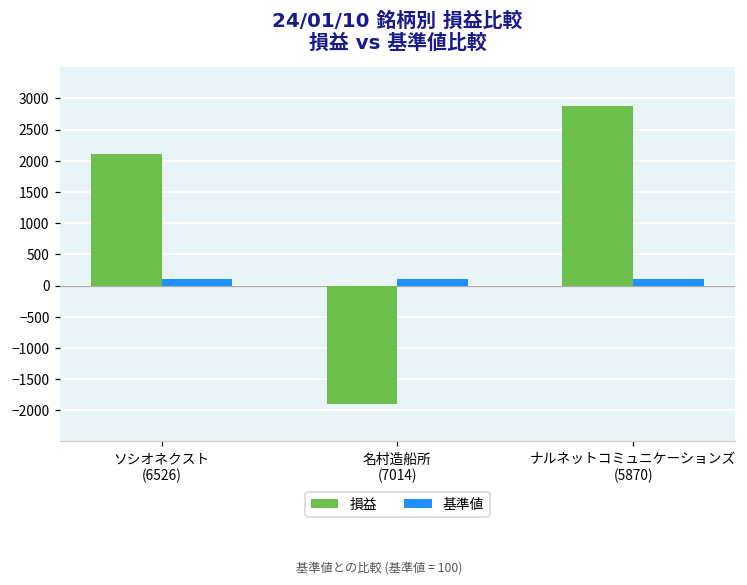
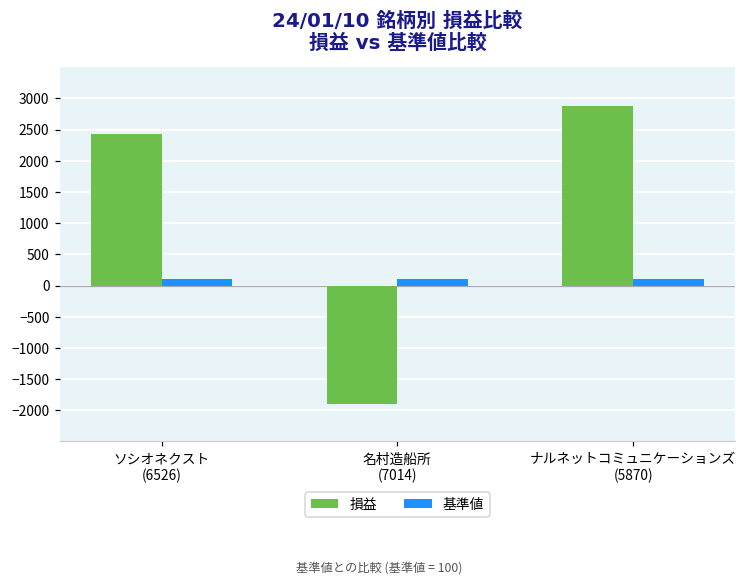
  {
    "損益": {
-     "ソシオネクスト (6526)": 2100,
+     "ソシオネクスト (6526)": 2400,
      "名村造船所 (7014)": -1900,
      "ナルネットコミュニケーションズ (5870)": 2900
    },
    "基準値": {
      "ソシオネクスト (6526)": 100,
      "名村造船所 (7014)": 100,
      "ナルネットコミュニケーションズ (5870)": 100
    }
  }
